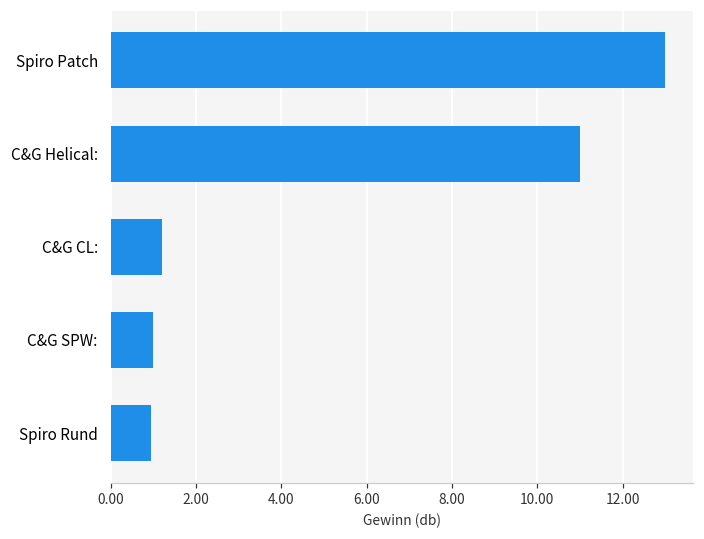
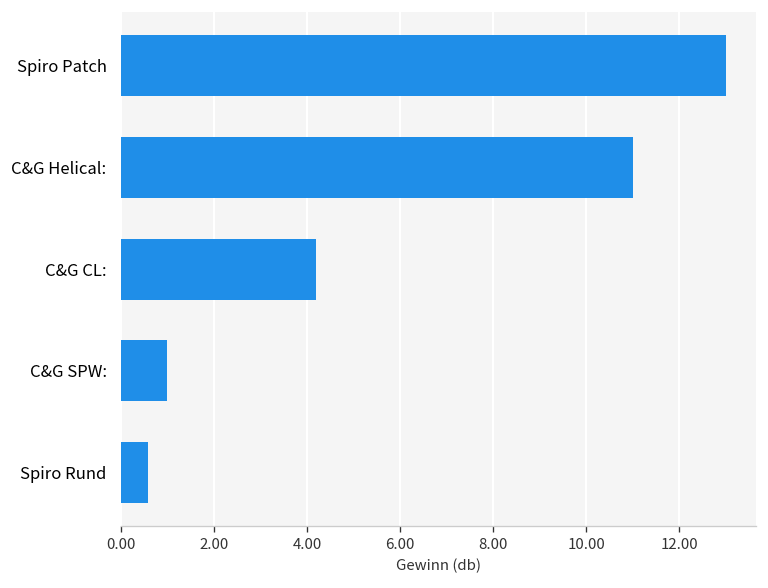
  {
    "Spiro Patch": 13.0,
    "C&G Helical:": 11.0,
-   "C&G CL:": 1.2,
+   "C&G CL:": 4.2,
    "C&G SPW:": 1.0,
-   "Spiro Rund": 1.0
+   "Spiro Rund": 0.6
  }
